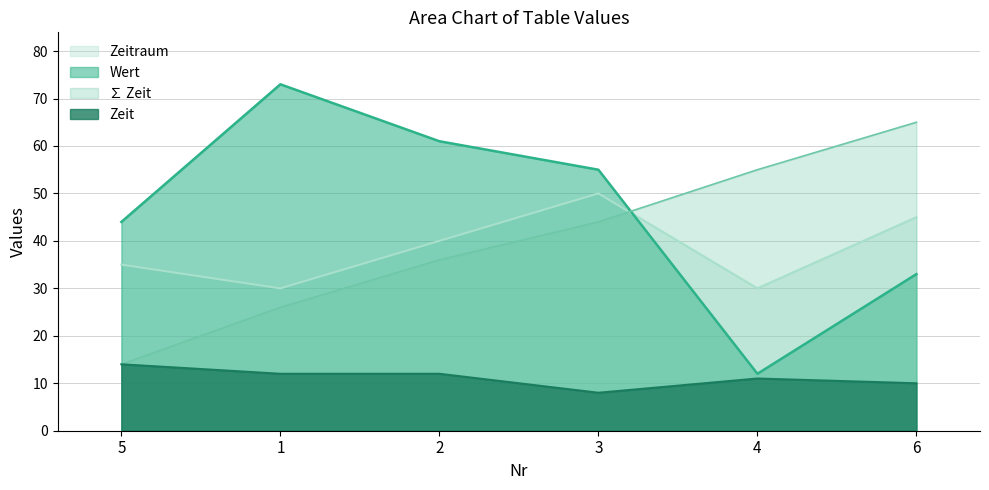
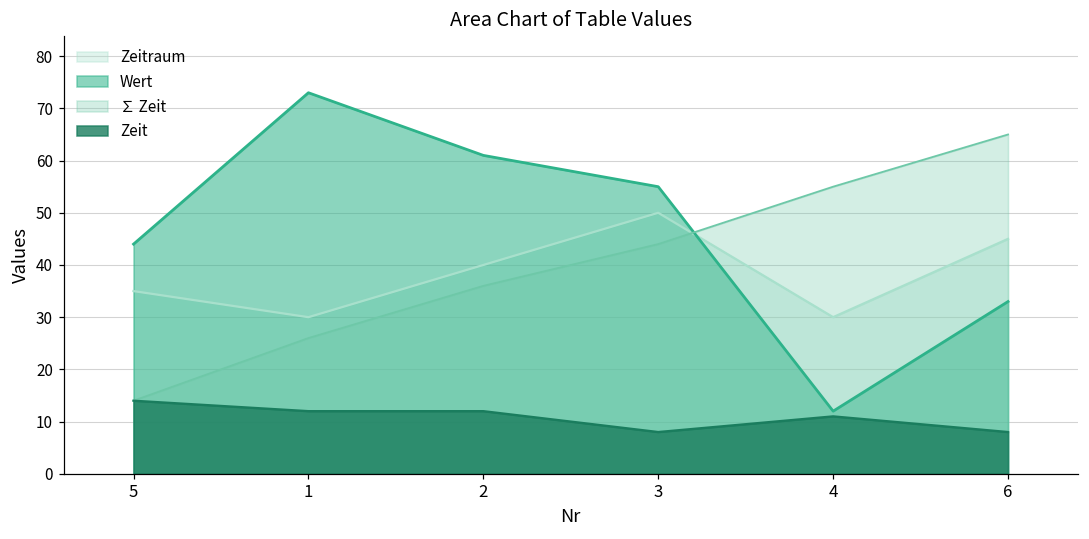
  {
    "Wert": {
      "5": 44,
      "1": 73,
      "2": 61,
      "3": 55,
      "4": 12,
      "6": 33
    },
    "Zeit": {
      "1": 12,
      "2": 12,
      "3": 8,
      "4": 11,
-     "6": 10
+     "6": 8
    }
  }
